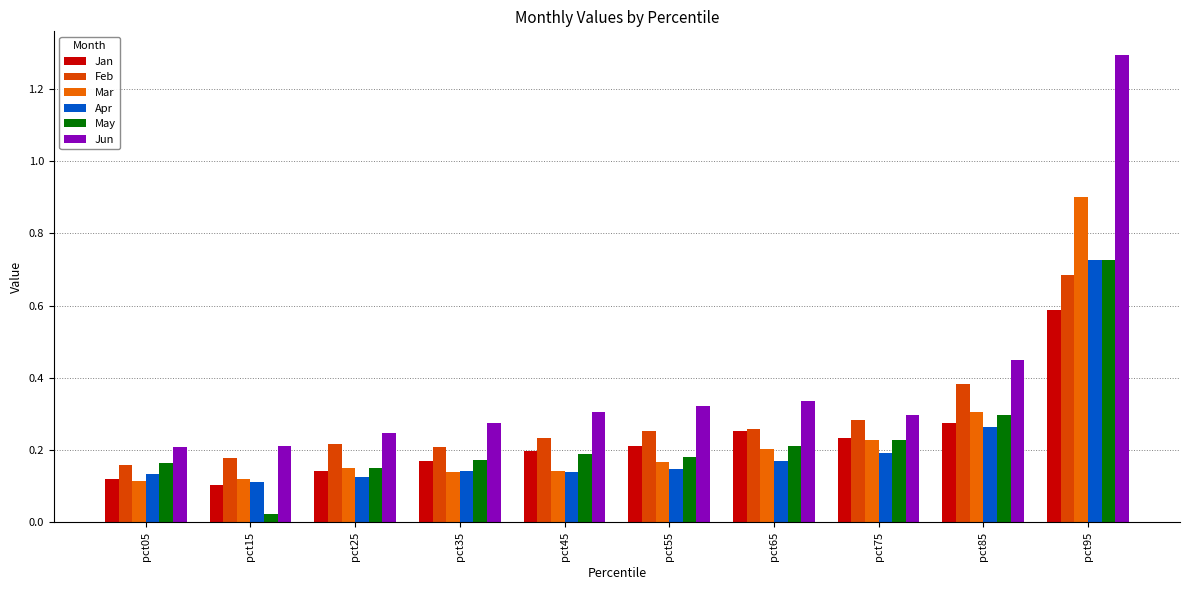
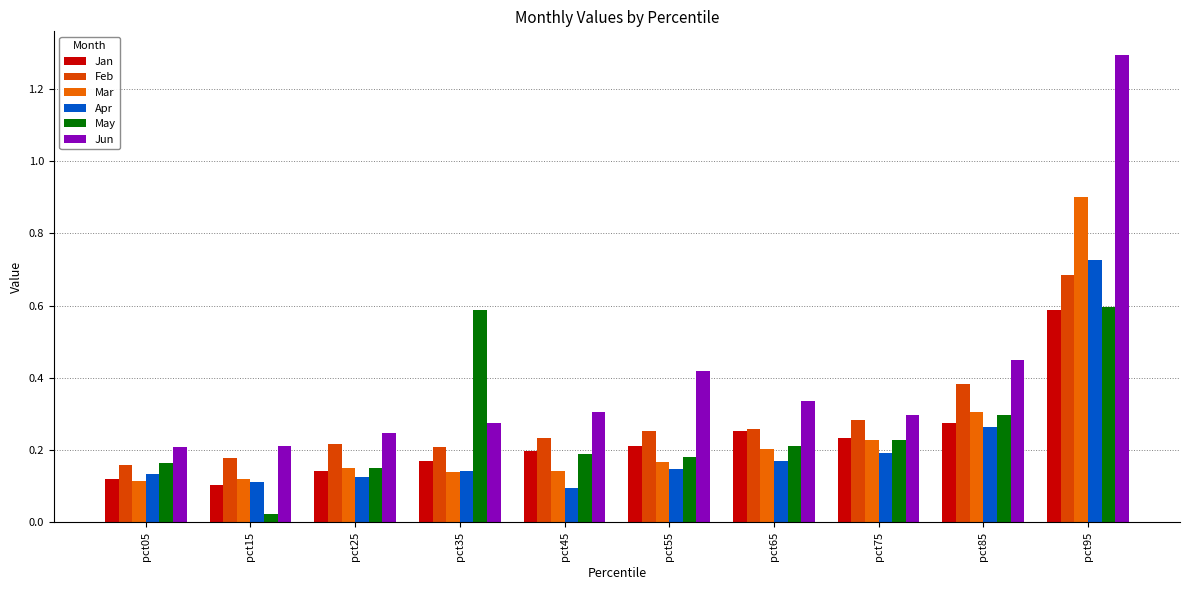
  {
    "Jan": {
      "pct05": 0.12,
      "pct15": 0.10,
      "pct25": 0.14,
      "pct35": 0.17,
      "pct45": 0.20,
      "pct55": 0.21,
      "pct65": 0.25,
      "pct75": 0.23,
      "pct85": 0.27,
      "pct95": 0.59
    },
    "Apr": {
      "pct05": 0.13,
      "pct15": 0.11,
      "pct25": 0.13,
      "pct35": 0.14,
-     "pct45": 0.14,
+     "pct45": 0.10,
      "pct55": 0.15,
      "pct65": 0.17,
      "pct75": 0.19,
      "pct85": 0.26,
      "pct95": 0.72
    },
    "May": {
      "pct05": 0.16,
      "pct15": 0.02,
      "pct25": 0.15,
-     "pct35": 0.17,
+     "pct35": 0.59,
      "pct45": 0.19,
      "pct55": 0.18,
      "pct65": 0.21,
      "pct75": 0.23,
      "pct85": 0.30,
-     "pct95": 0.73
+     "pct95": 0.60
    },
    "Jun": {
      "pct05": 0.21,
      "pct15": 0.21,
      "pct25": 0.25,
      "pct35": 0.27,
      "pct45": 0.31,
-     "pct55": 0.32,
+     "pct55": 0.42,
      "pct65": 0.34,
      "pct75": 0.30,
      "pct85": 0.45,
      "pct95": 1.29
    }
  }
